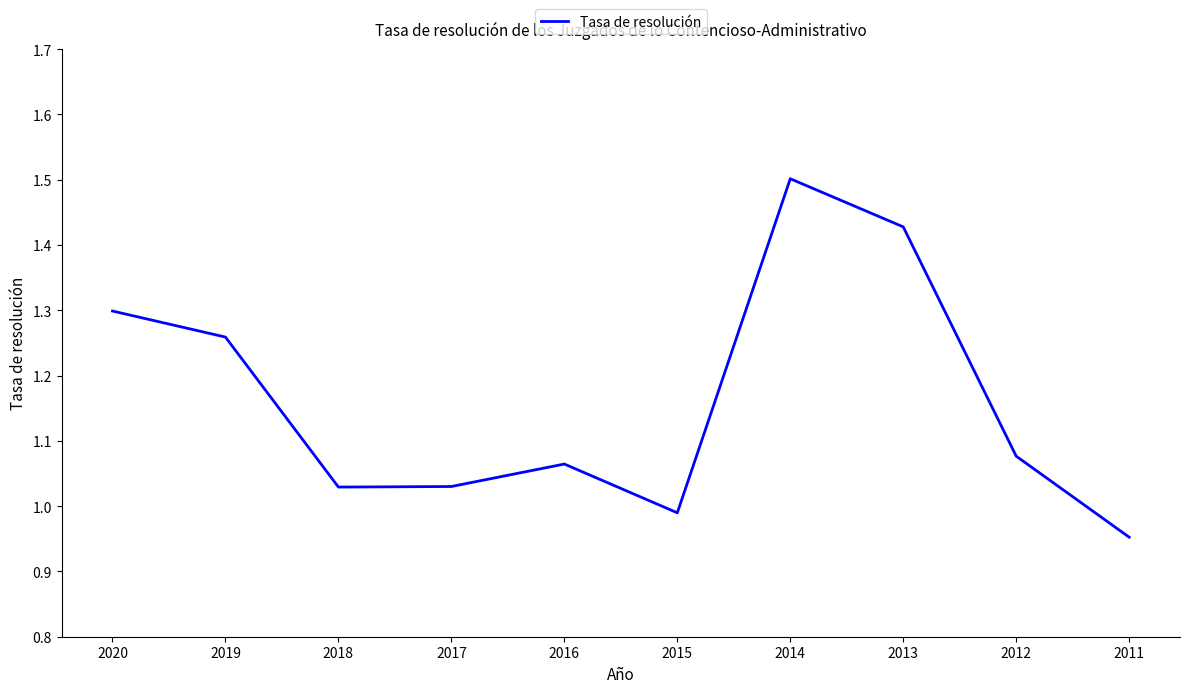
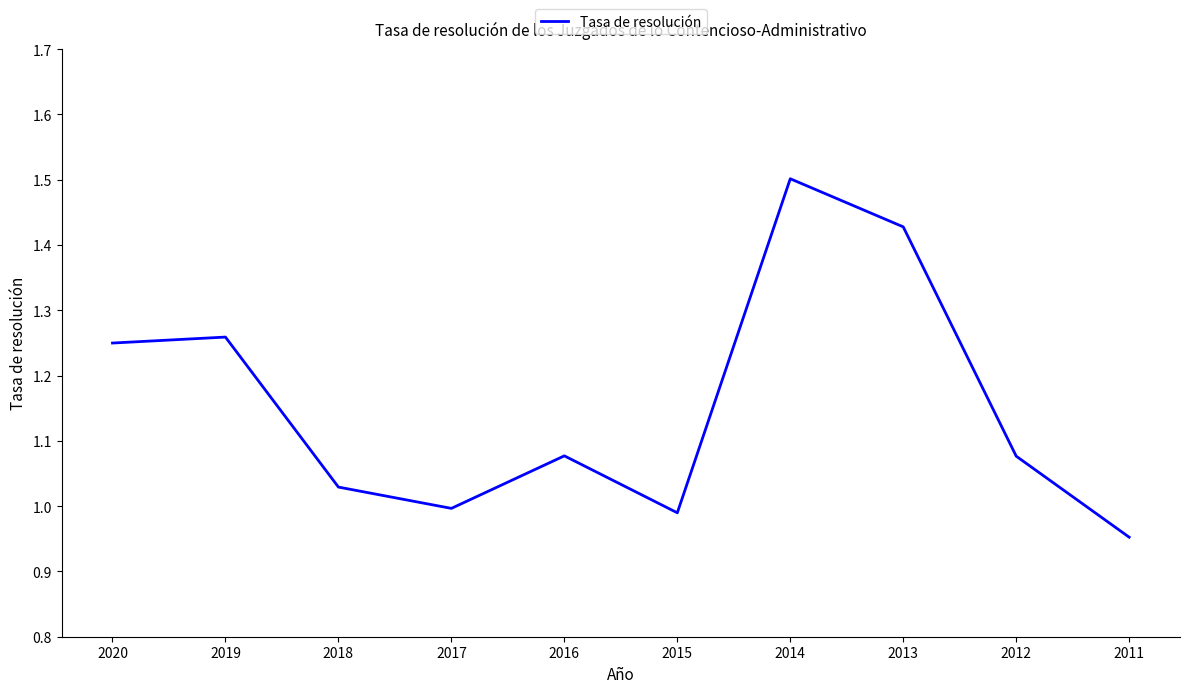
  {
-   "2020": 1.30,
+   "2020": 1.25,
    "2019": 1.26,
    "2018": 1.03,
-   "2017": 1.03,
-   "2016": 1.06,
+   "2017": 1.00,
+   "2016": 1.08,
    "2015": 0.99,
    "2014": 1.50,
    "2013": 1.43,
    "2012": 1.08,
    "2011": 0.95
  }
